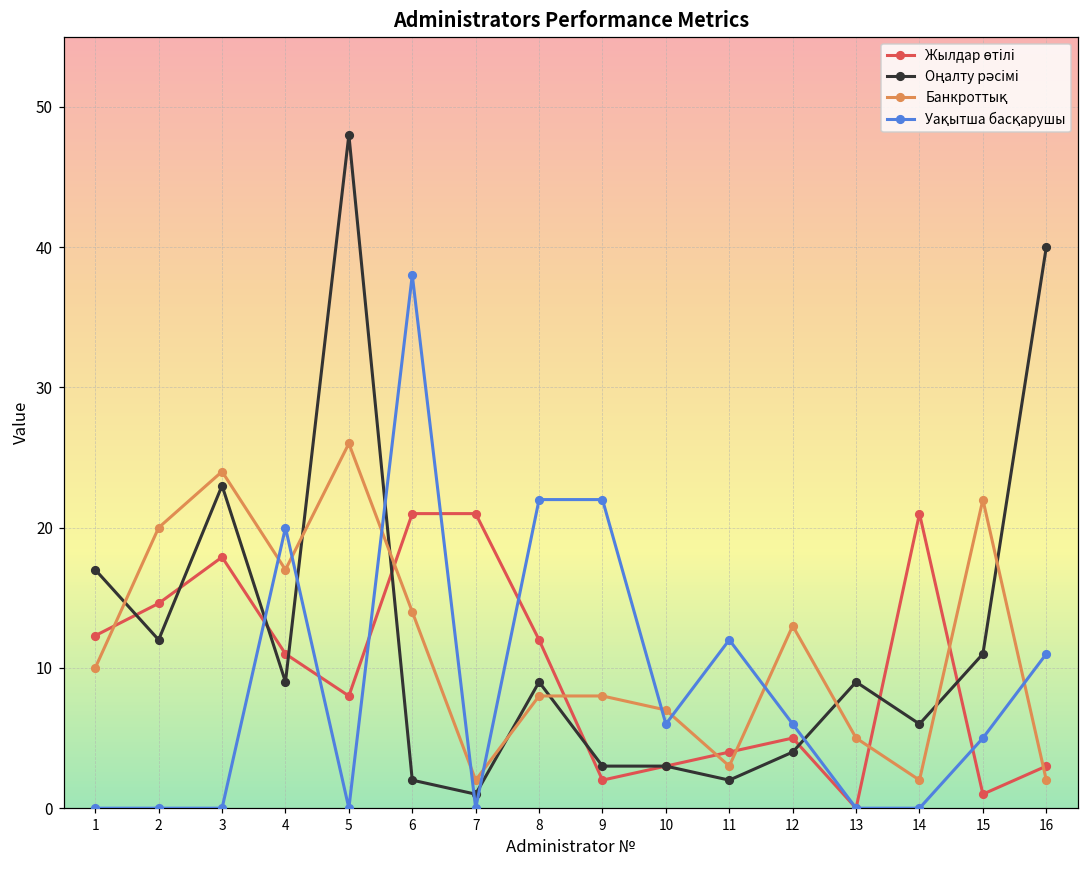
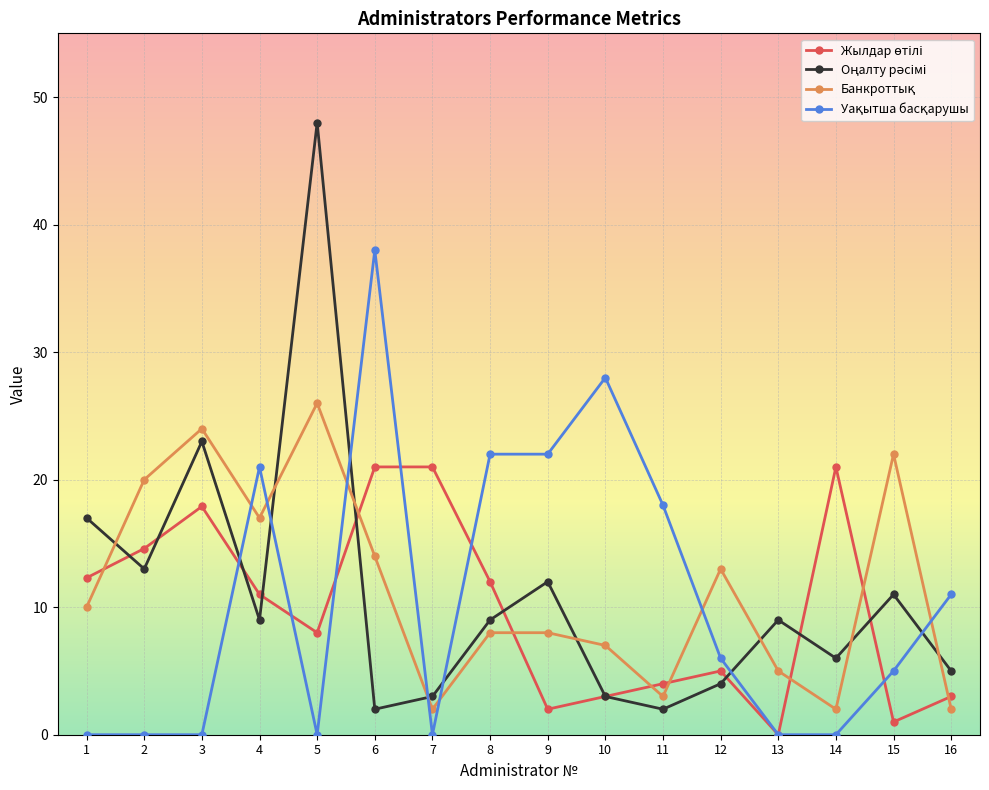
  {
    "Оңалту рәсімі": {
      "1": 17,
-     "2": 12,
+     "2": 13,
      "3": 23,
      "4": 9,
      "5": 48,
      "6": 2,
-     "7": 1,
+     "7": 3,
      "8": 9,
-     "9": 3,
+     "9": 12,
      "11": 2,
      "12": 4,
      "13": 9,
      "14": 6,
      "15": 11,
-     "16": 40
+     "16": 5
    },
    "Уақытша басқарушы": {
      "1": 0,
      "2": 0,
      "3": 0,
-     "4": 20,
+     "4": 21,
      "5": 0,
      "6": 38,
      "7": 0,
      "8": 22,
      "9": 22,
-     "10": 6,
-     "11": 12,
+     "10": 28,
+     "11": 18,
      "12": 6,
      "14": 0,
      "15": 5,
      "16": 11
    }
  }
